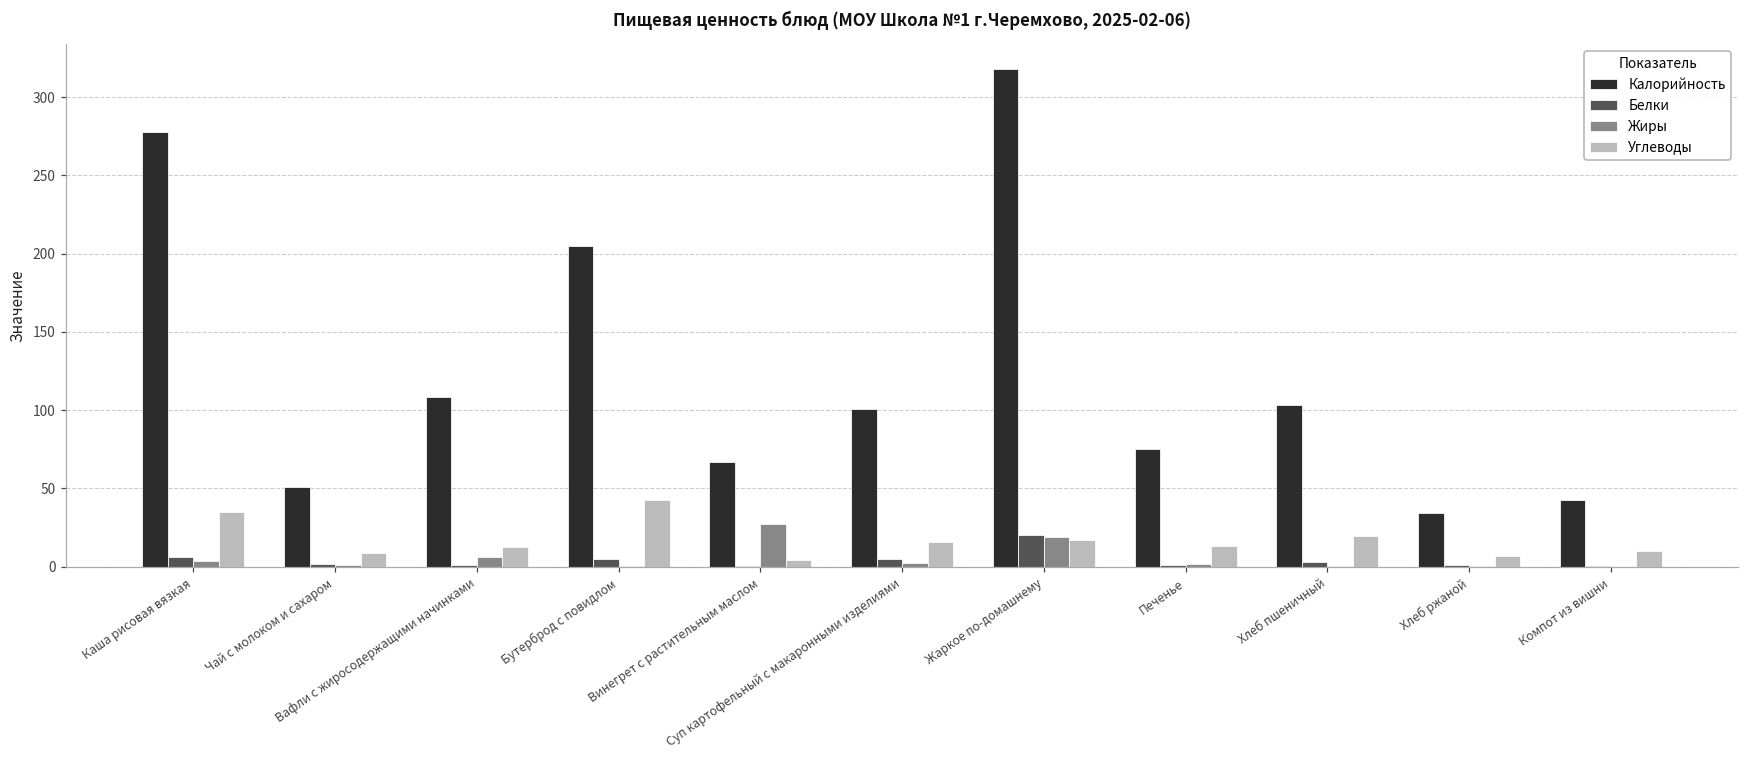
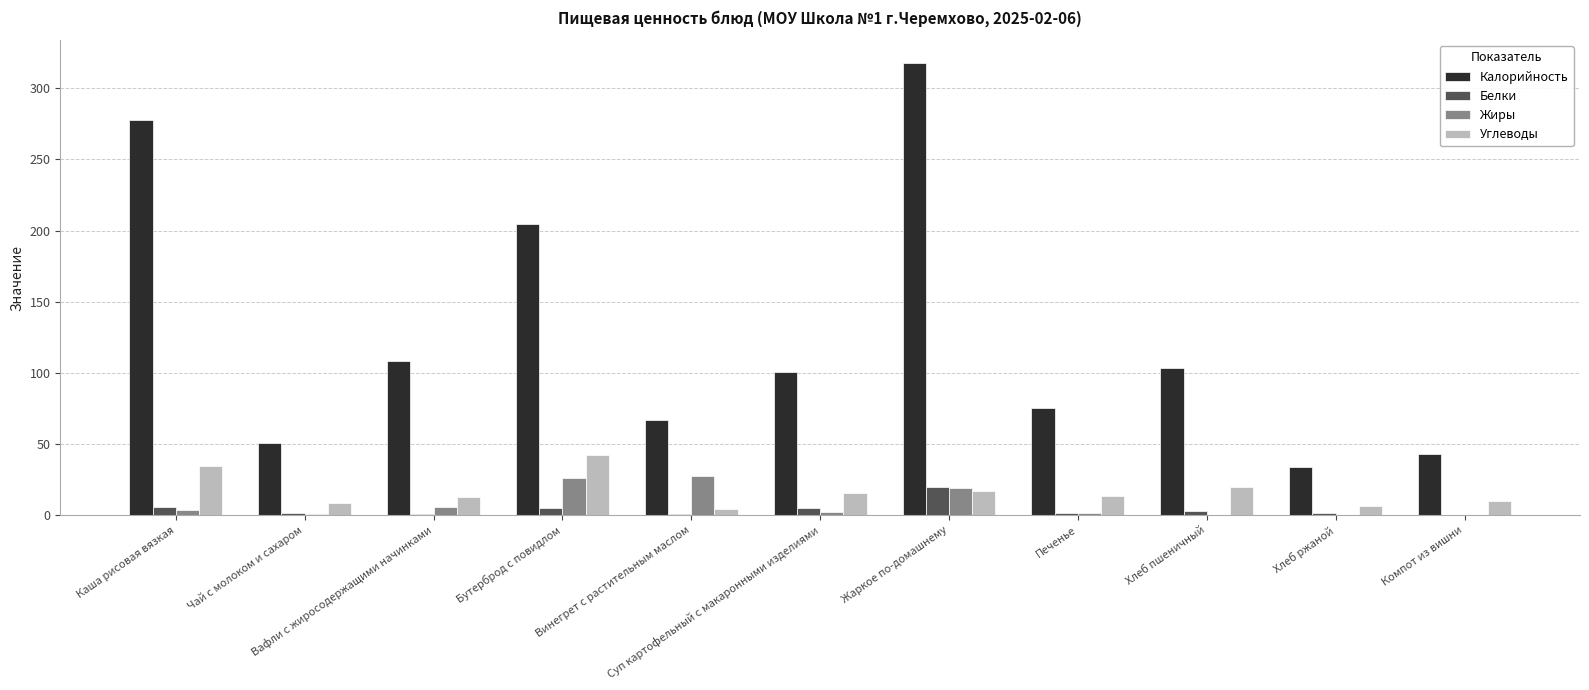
  {
    "Калорийность": {
      "Каша рисовая вязкая": 278,
      "Чай с молоком и сахаром": 51,
      "Вафли с жиросодержащими начинками": 108,
      "Бутерброд с повидлом": 205,
      "Винегрет с растительным маслом": 67,
      "Суп картофельный с макаронными изделиями": 101,
      "Жаркое по-домашнему": 318,
      "Печенье": 75,
      "Хлеб пшеничный": 104,
      "Хлеб ржаной": 34,
      "Компот из вишни": 43
    },
    "Белки": {
      "Каша рисовая вязкая": 6,
      "Бутерброд с повидлом": 5,
      "Суп картофельный с макаронными изделиями": 5,
      "Жаркое по-домашнему": 20,
      "Хлеб пшеничный": 3
    },
    "Жиры": {
      "Каша рисовая вязкая": 4,
      "Вафли с жиросодержащими начинками": 6,
-     "Бутерброд с повидлом": 1,
+     "Бутерброд с повидлом": 26,
      "Винегрет с растительным маслом": 27,
      "Суп картофельный с макаронными изделиями": 2,
      "Жаркое по-домашнему": 19
    },
    "Углеводы": {
      "Каша рисовая вязкая": 35,
      "Чай с молоком и сахаром": 9,
      "Вафли с жиросодержащими начинками": 13,
      "Бутерброд с повидлом": 42,
      "Винегрет с растительным маслом": 4,
      "Суп картофельный с макаронными изделиями": 16,
      "Жаркое по-домашнему": 17,
      "Печенье": 14,
      "Хлеб пшеничный": 20,
      "Хлеб ржаной": 7,
      "Компот из вишни": 10
    }
  }
